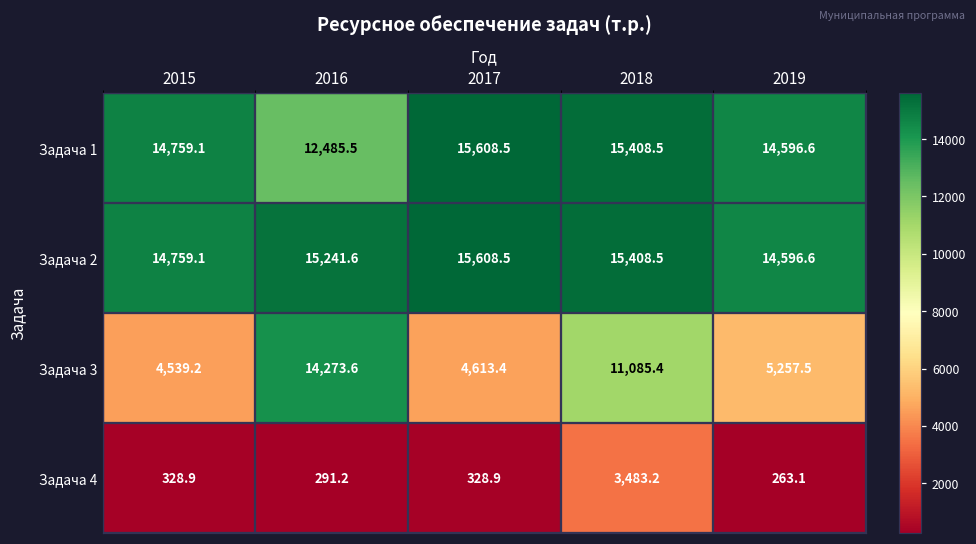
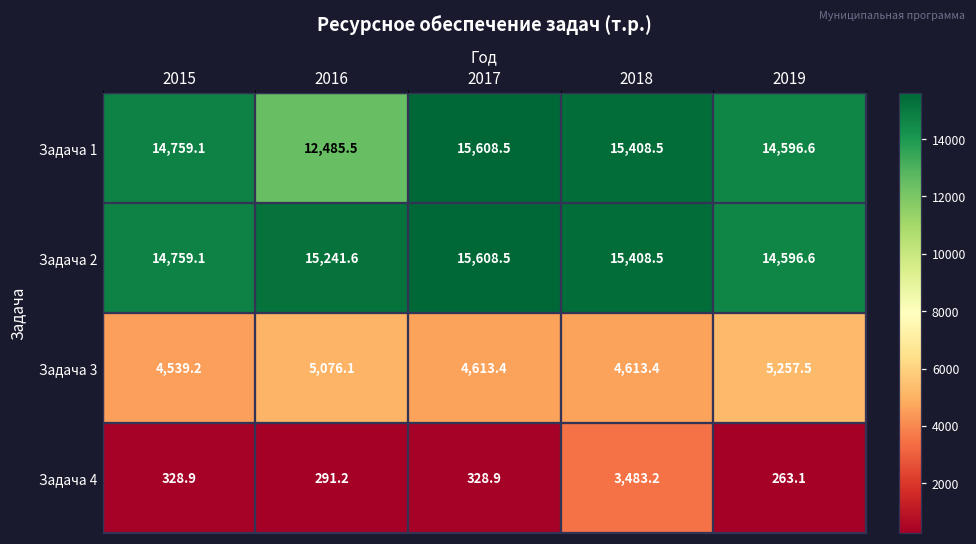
  {
    "Задача 1": {
      "2015": "14,759.1",
      "2016": "12,485.5",
      "2017": "15,608.5",
      "2018": "15,408.5",
      "2019": "14,596.6"
    },
    "Задача 2": {
      "2015": "14,759.1",
      "2016": "15,241.6",
      "2017": "15,608.5",
      "2018": "15,408.5",
      "2019": "14,596.6"
    },
    "Задача 3": {
      "2015": "4,539.2",
-     "2016": "14,273.6",
+     "2016": "5,076.1",
      "2017": "4,613.4",
-     "2018": "11,085.4",
+     "2018": "4,613.4",
      "2019": "5,257.5"
    },
    "Задача 4": {
      "2015": "328.9",
      "2016": "291.2",
      "2017": "328.9",
      "2018": "3,483.2",
      "2019": "263.1"
    }
  }
